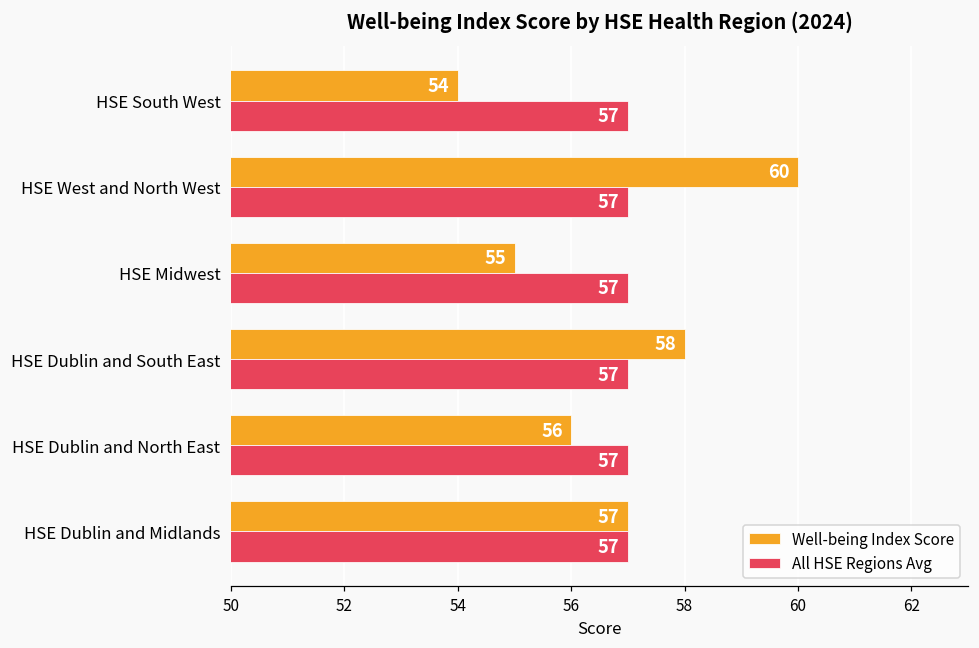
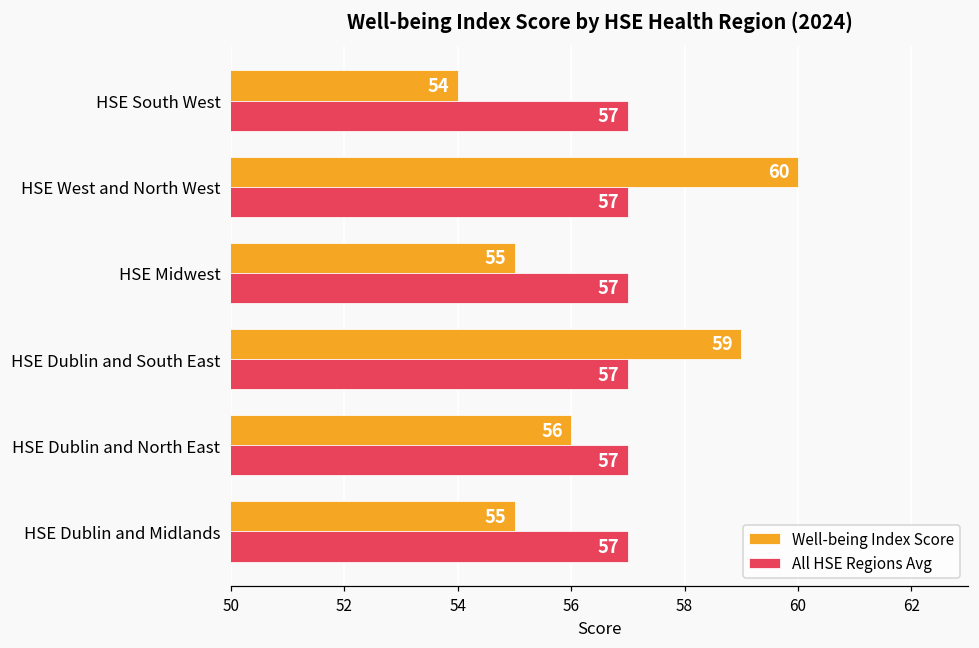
  {
    "Well-being Index Score": {
      "HSE South West": 54,
      "HSE West and North West": 60,
      "HSE Midwest": 55,
-     "HSE Dublin and South East": 58,
+     "HSE Dublin and South East": 59,
      "HSE Dublin and North East": 56,
-     "HSE Dublin and Midlands": 57
+     "HSE Dublin and Midlands": 55
    },
    "All HSE Regions Avg": {
      "HSE South West": 57,
      "HSE West and North West": 57,
      "HSE Midwest": 57,
      "HSE Dublin and South East": 57,
      "HSE Dublin and North East": 57,
      "HSE Dublin and Midlands": 57
    }
  }
